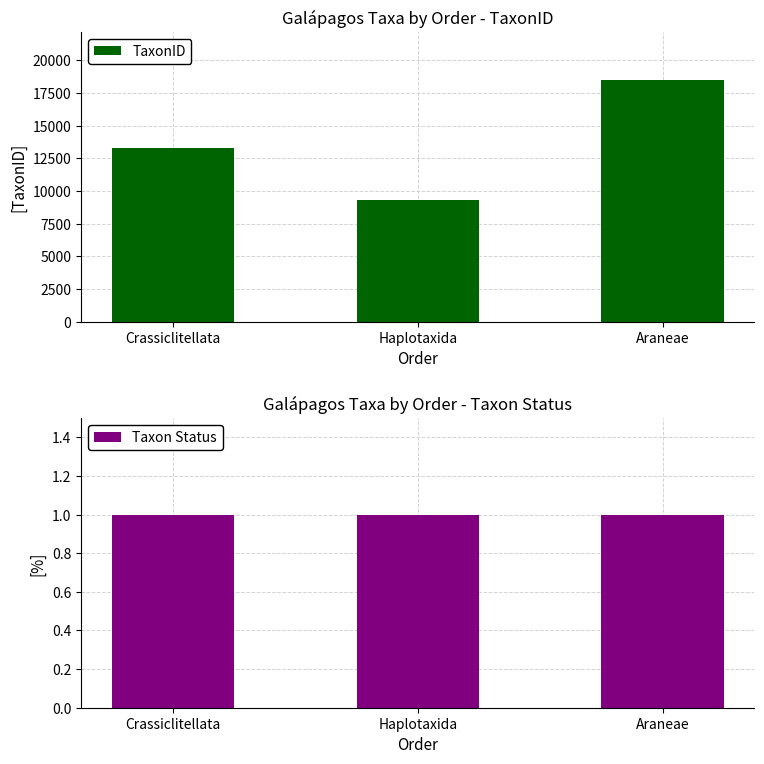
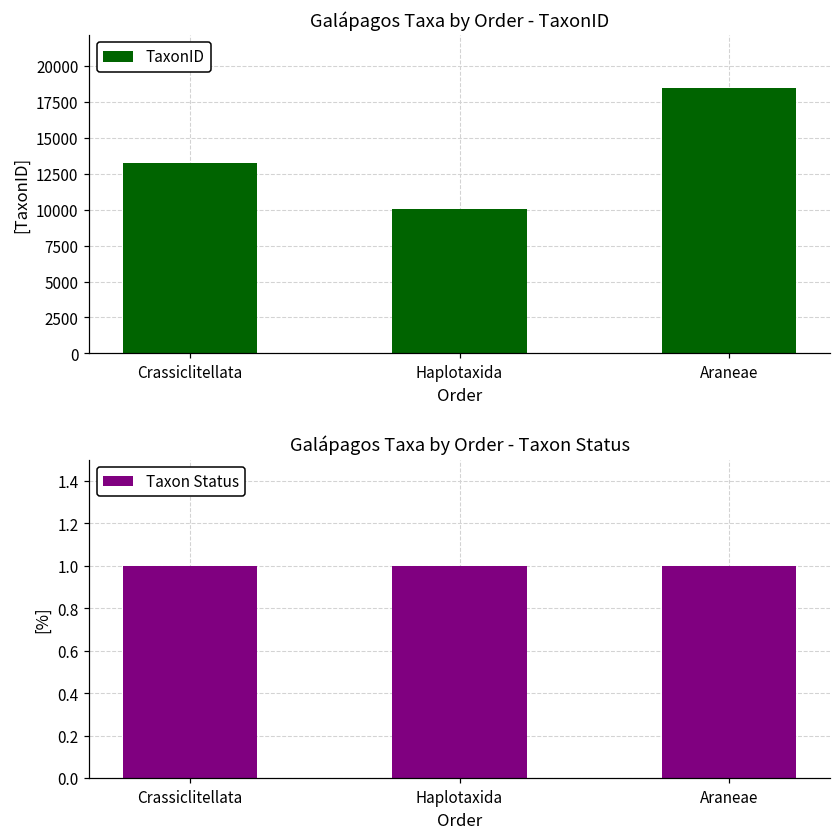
  {
    "Galápagos Taxa by Order - TaxonID": {
      "Crassiclitellata": 13300,
-     "Haplotaxida": 9300,
+     "Haplotaxida": 10000,
      "Araneae": 18500
    },
    "Galápagos Taxa by Order - Taxon Status": {
      "Crassiclitellata": 1.00,
      "Haplotaxida": 1.00,
      "Araneae": 1.00
    }
  }
